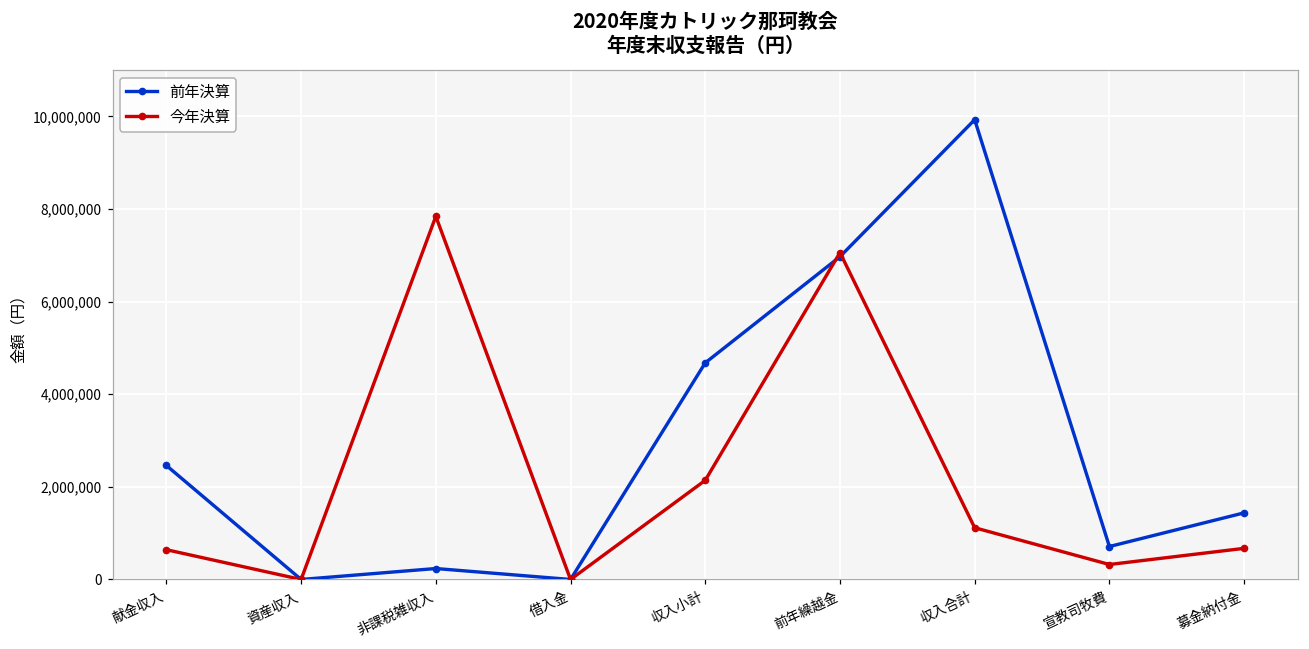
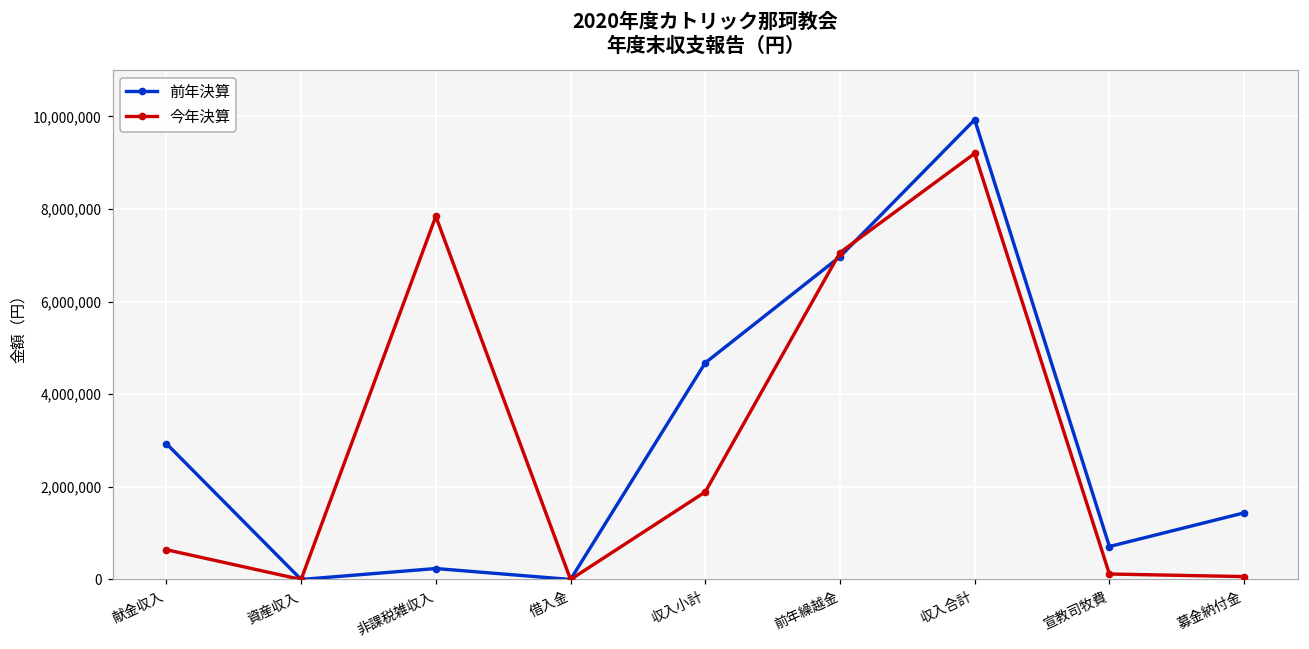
  {
    "前年決算": {
-     "献金収入": "2,500,000",
+     "献金収入": "2,900,000",
      "非課税雑収入": "200,000",
      "収入小計": "4,700,000",
      "前年繰越金": "7,000,000",
      "収入合計": "9,900,000",
      "宣教司牧費": "700,000",
      "募金納付金": "1,400,000"
    },
    "今年決算": {
      "献金収入": "600,000",
      "非課税雑収入": "7,800,000",
-     "収入小計": "2,100,000",
+     "収入小計": "1,900,000",
      "前年繰越金": "7,100,000",
-     "収入合計": "1,100,000",
-     "宣教司牧費": "300,000",
-     "募金納付金": "700,000"
+     "収入合計": "9,200,000",
+     "宣教司牧費": "100,000",
+     "募金納付金": "100,000"
    }
  }
